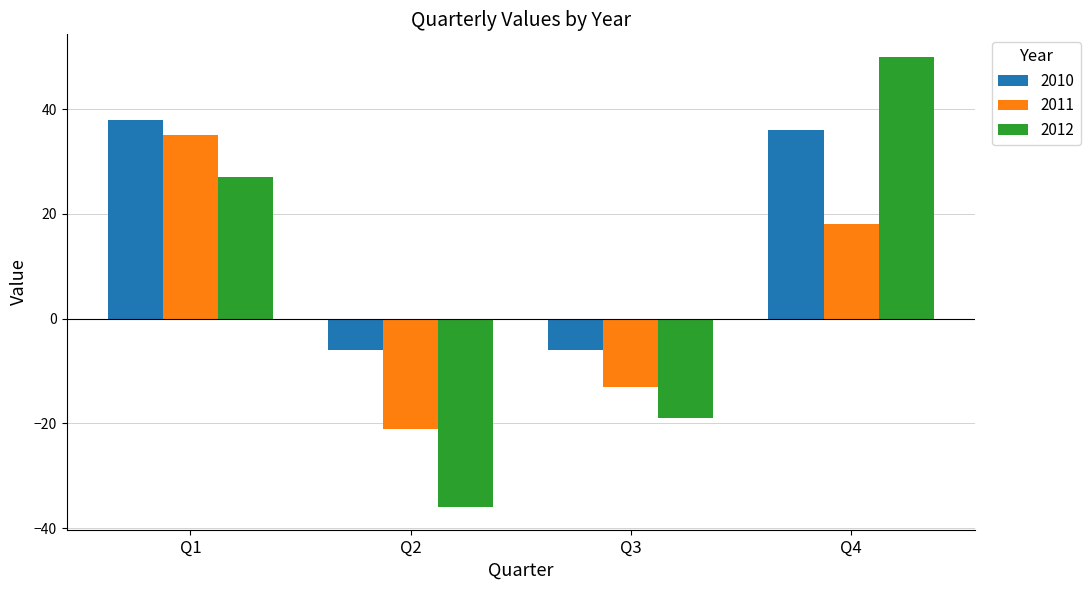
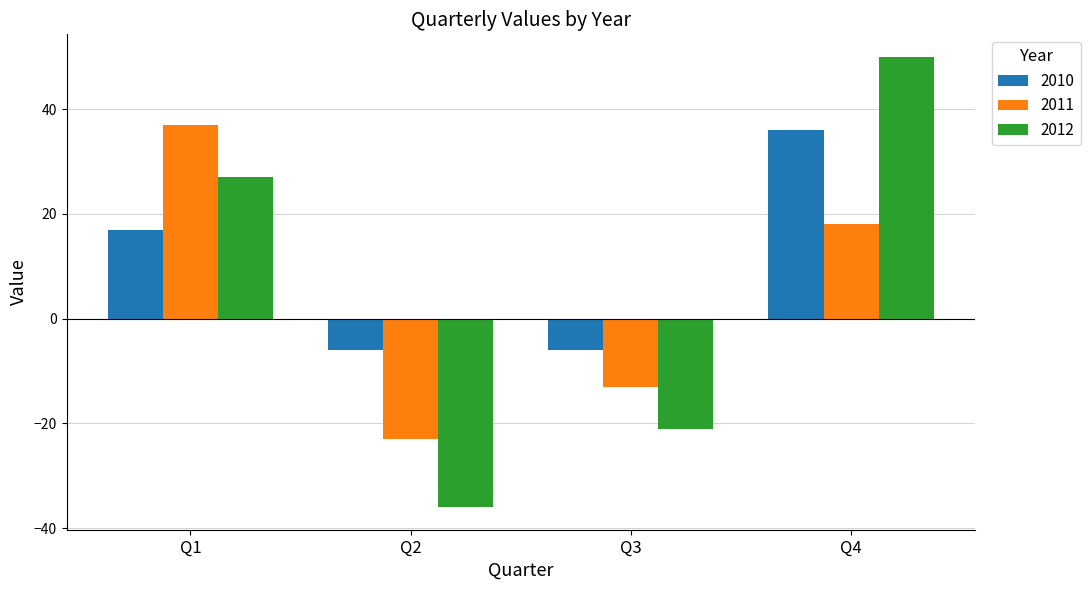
  {
    "2010": {
-     "Q1": 38,
+     "Q1": 17,
      "Q2": -6,
      "Q3": -6,
      "Q4": 36
    },
    "2011": {
-     "Q1": 35,
-     "Q2": -21,
+     "Q1": 37,
+     "Q2": -23,
      "Q3": -13,
      "Q4": 18
    },
    "2012": {
      "Q1": 27,
      "Q2": -36,
-     "Q3": -19,
+     "Q3": -21,
      "Q4": 50
    }
  }
